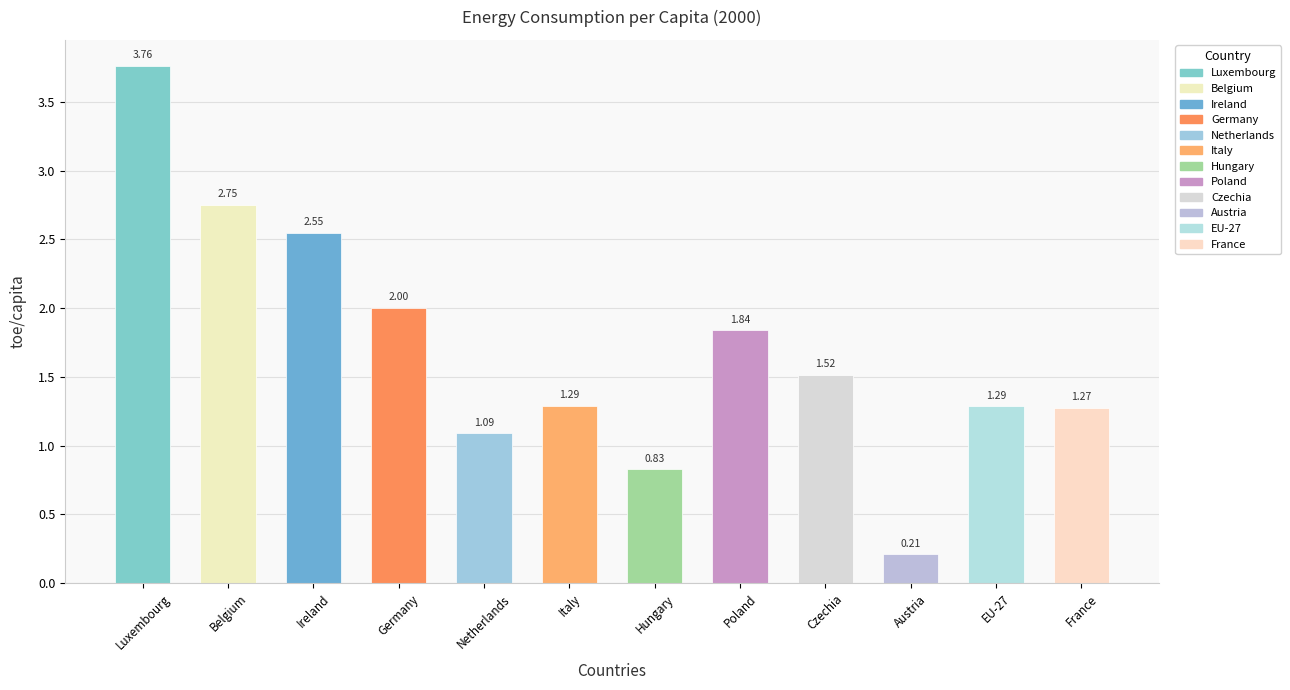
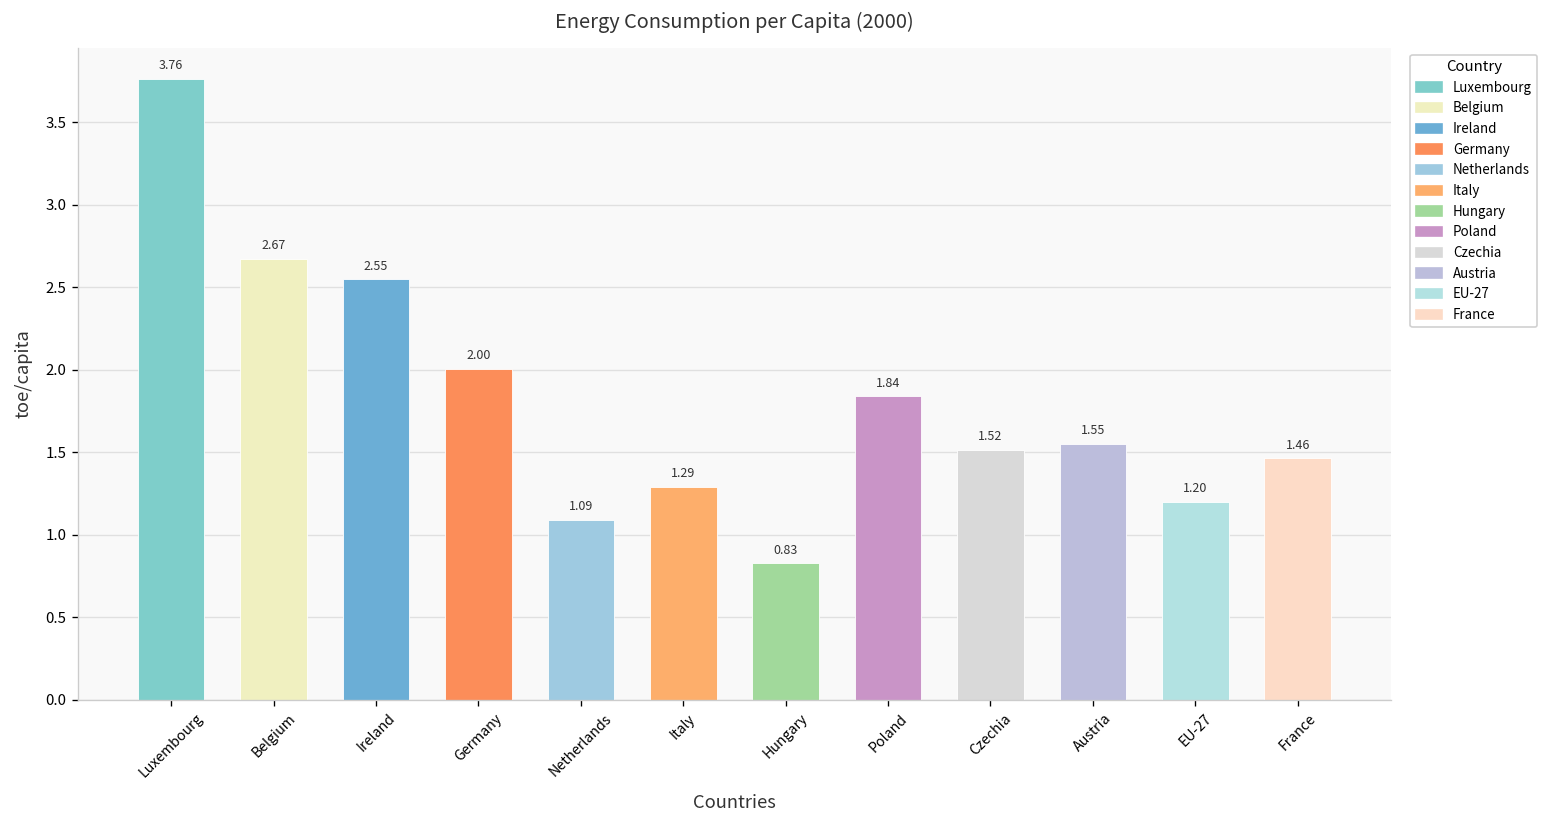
  {
    "Luxembourg": 3.76,
-   "Belgium": 2.75,
+   "Belgium": 2.67,
    "Ireland": 2.55,
    "Germany": 2.00,
    "Netherlands": 1.09,
    "Italy": 1.29,
    "Hungary": 0.83,
    "Poland": 1.84,
    "Czechia": 1.52,
-   "Austria": 0.21,
-   "EU-27": 1.29,
-   "France": 1.27
+   "Austria": 1.55,
+   "EU-27": 1.20,
+   "France": 1.46
  }
